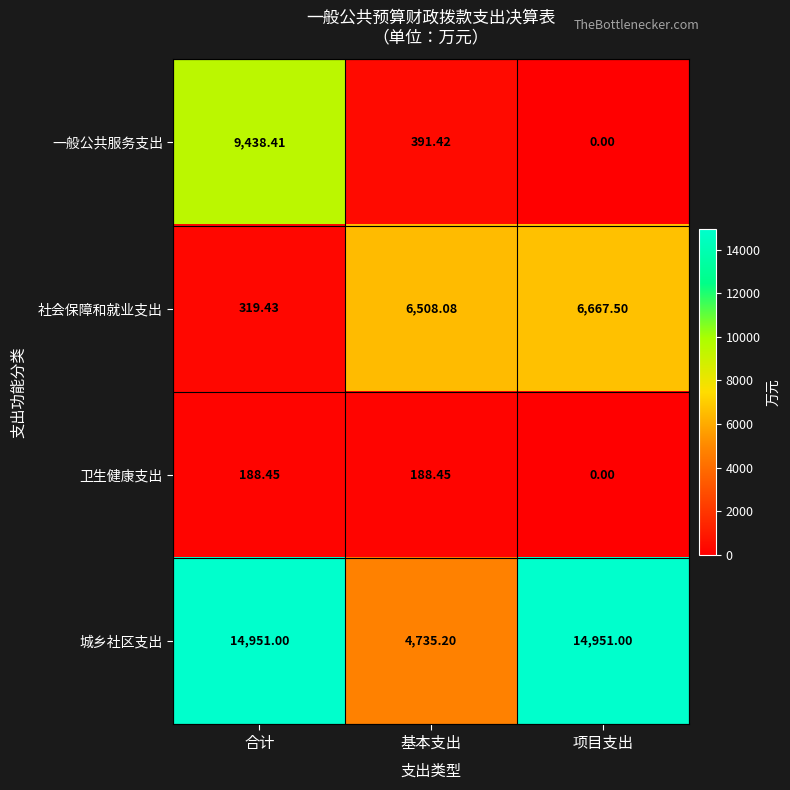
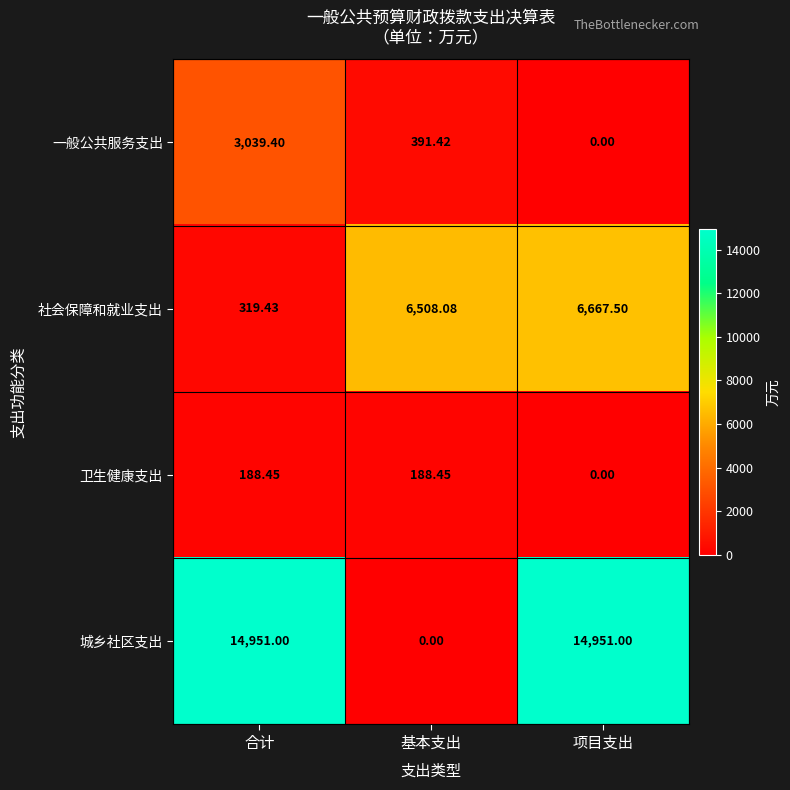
  {
    "一般公共服务支出": {
-     "合计": "9,438.41",
+     "合计": "3,039.40",
      "基本支出": "391.42",
      "项目支出": "0.00"
    },
    "社会保障和就业支出": {
      "合计": "319.43",
      "基本支出": "6,508.08",
      "项目支出": "6,667.50"
    },
    "卫生健康支出": {
      "合计": "188.45",
      "基本支出": "188.45",
      "项目支出": "0.00"
    },
    "城乡社区支出": {
      "合计": "14,951.00",
-     "基本支出": "4,735.20",
+     "基本支出": "0.00",
      "项目支出": "14,951.00"
    }
  }
